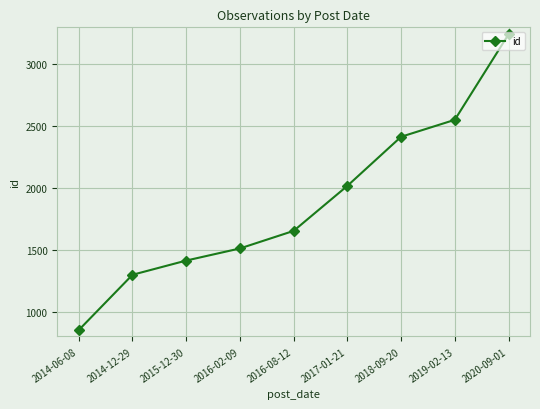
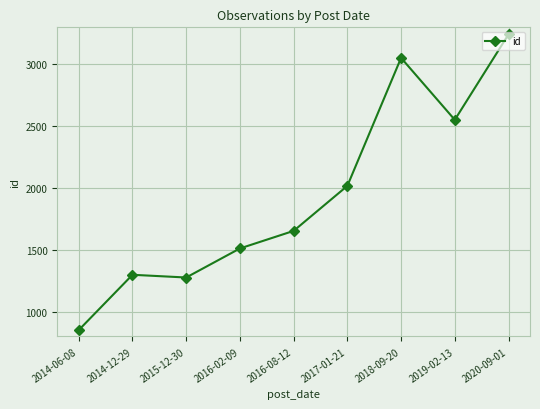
  {
    "2014-06-08": 850,
    "2014-12-29": 1300,
-   "2015-12-30": 1410,
+   "2015-12-30": 1280,
    "2016-02-09": 1510,
    "2016-08-12": 1650,
    "2017-01-21": 2020,
-   "2018-09-20": 2420,
+   "2018-09-20": 3050,
    "2019-02-13": 2550
  }
